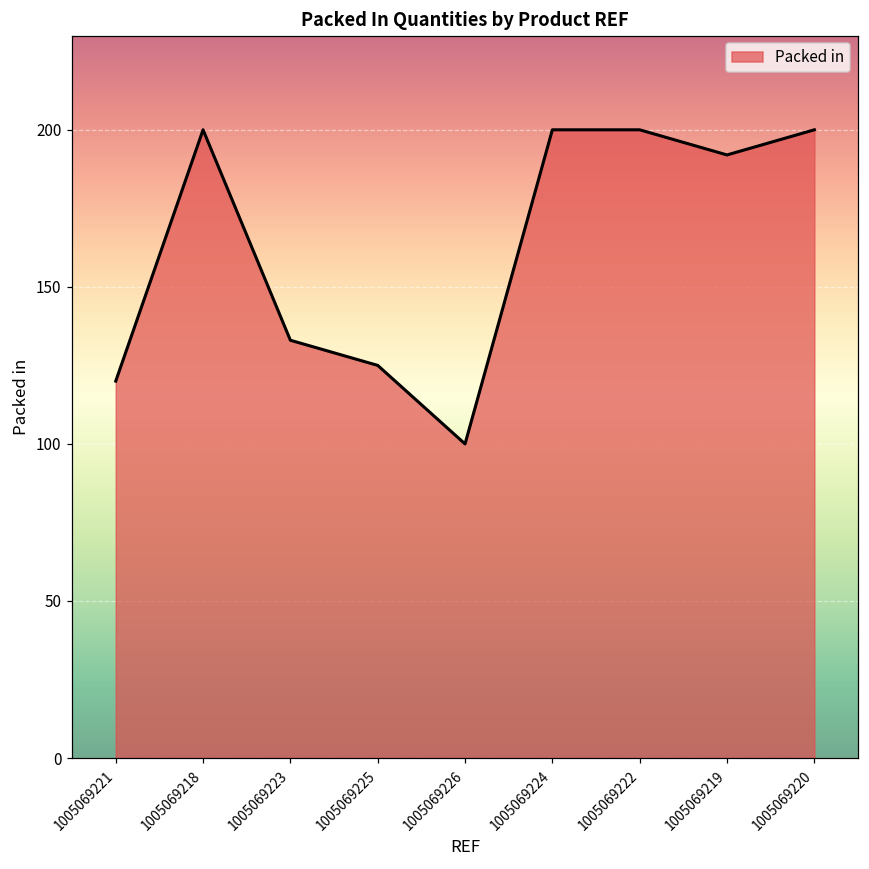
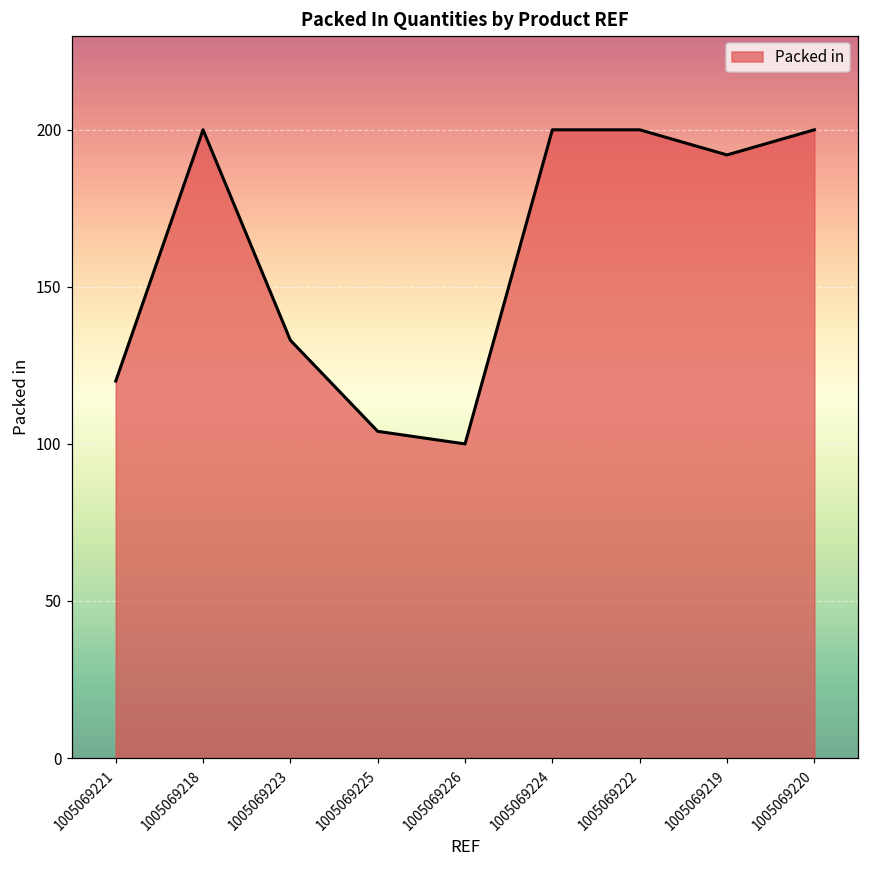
  {
    "1005069221": 120,
    "1005069218": 200,
    "1005069223": 133,
-   "1005069225": 125,
+   "1005069225": 104,
    "1005069226": 100,
    "1005069224": 200,
    "1005069222": 200,
    "1005069219": 192,
    "1005069220": 200
  }
